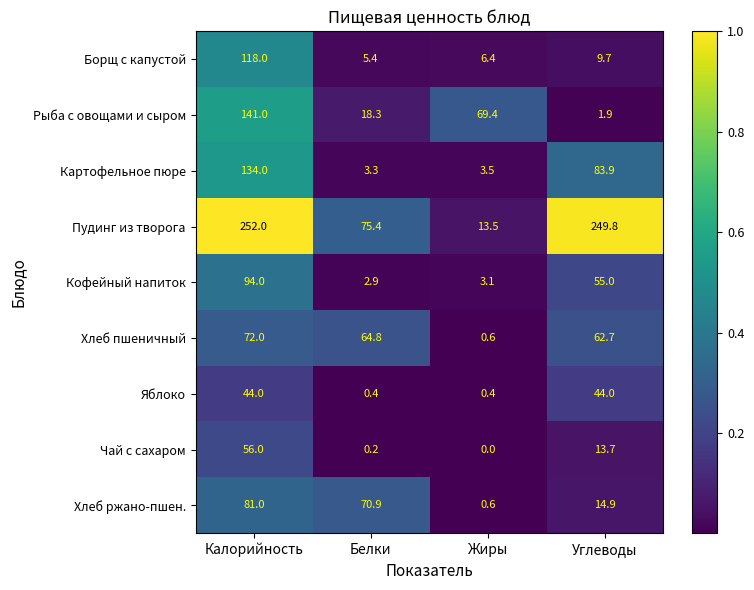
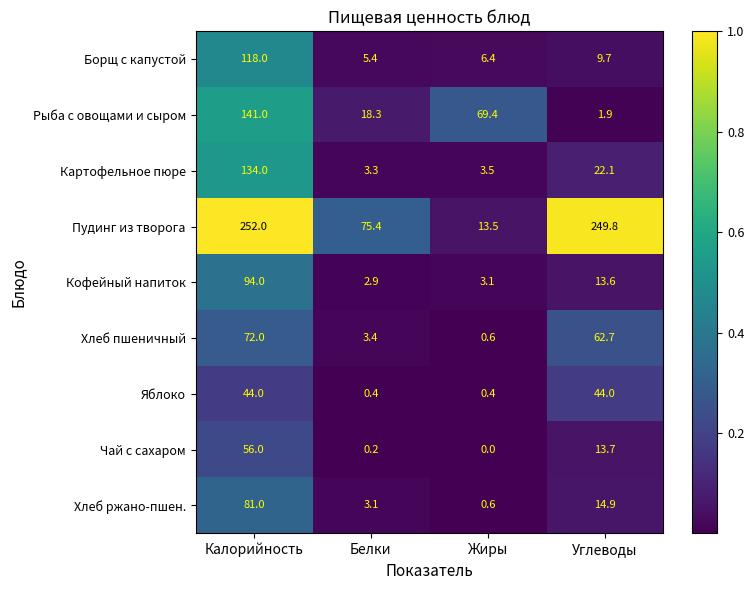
  {
    "Борщ с капустой": {
      "Калорийность": 118.0,
      "Белки": 5.4,
      "Жиры": 6.4,
      "Углеводы": 9.7
    },
    "Рыба с овощами и сыром": {
      "Калорийность": 141.0,
      "Белки": 18.3,
      "Жиры": 69.4,
      "Углеводы": 1.9
    },
    "Картофельное пюре": {
      "Калорийность": 134.0,
      "Белки": 3.3,
      "Жиры": 3.5,
-     "Углеводы": 83.9
+     "Углеводы": 22.1
    },
    "Пудинг из творога": {
      "Калорийность": 252.0,
      "Белки": 75.4,
      "Жиры": 13.5,
      "Углеводы": 249.8
    },
    "Кофейный напиток": {
      "Калорийность": 94.0,
      "Белки": 2.9,
      "Жиры": 3.1,
-     "Углеводы": 55.0
+     "Углеводы": 13.6
    },
    "Хлеб пшеничный": {
      "Калорийность": 72.0,
-     "Белки": 64.8,
+     "Белки": 3.4,
      "Жиры": 0.6,
      "Углеводы": 62.7
    },
    "Яблоко": {
      "Калорийность": 44.0,
      "Белки": 0.4,
      "Жиры": 0.4,
      "Углеводы": 44.0
    },
    "Чай с сахаром": {
      "Калорийность": 56.0,
      "Белки": 0.2,
      "Жиры": 0.0,
      "Углеводы": 13.7
    },
    "Хлеб ржано-пшен.": {
      "Калорийность": 81.0,
-     "Белки": 70.9,
+     "Белки": 3.1,
      "Жиры": 0.6,
      "Углеводы": 14.9
    }
  }
